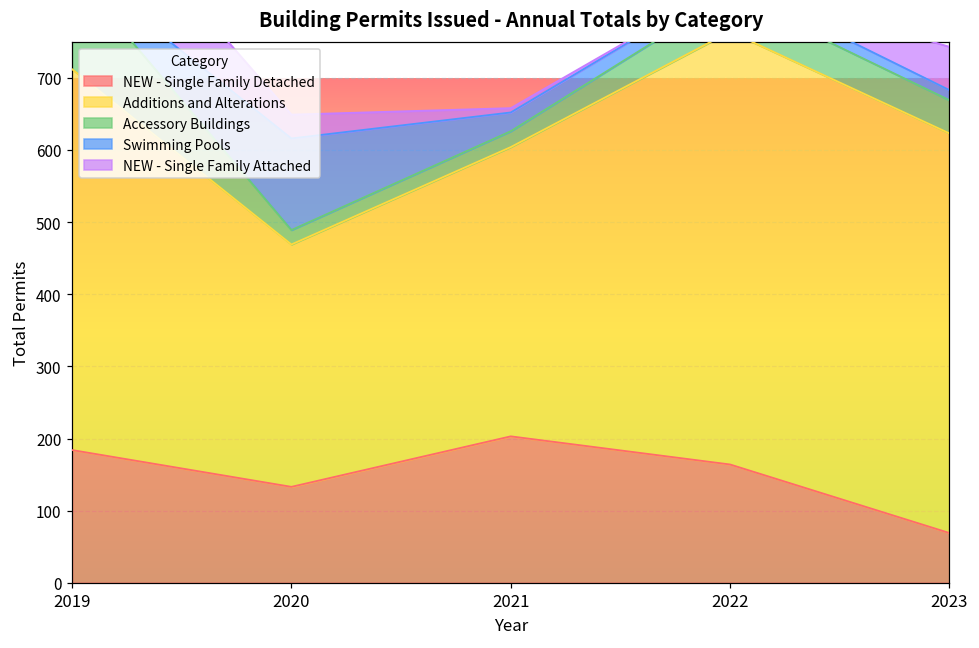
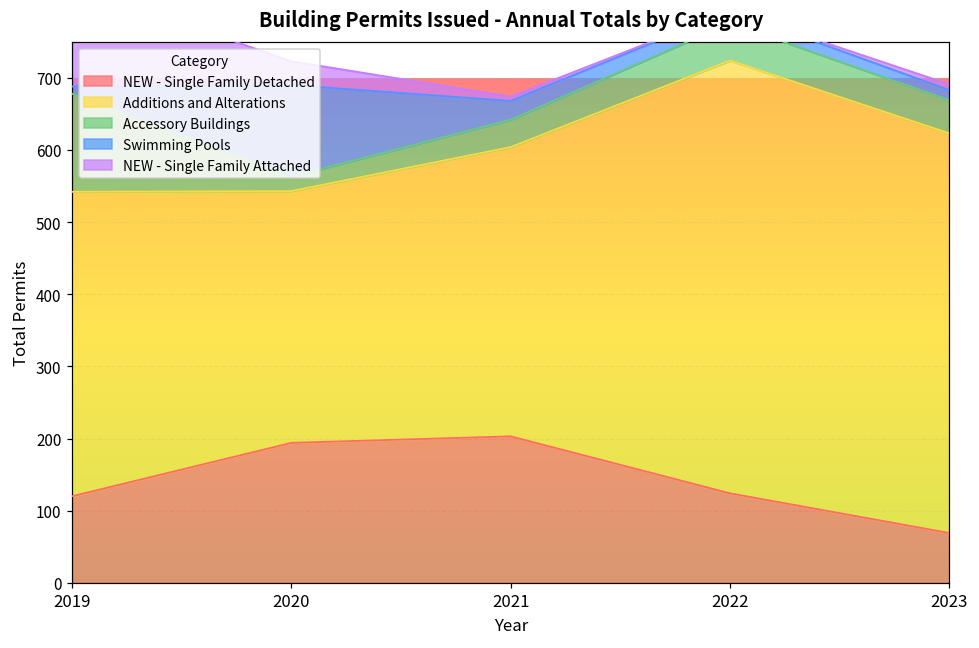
  {
    "NEW - Single Family Detached": {
-     "2019": 180,
-     "2020": 130,
+     "2019": 120,
+     "2020": 190,
      "2021": 200,
-     "2022": 160,
+     "2022": 120,
      "2023": 70
    },
    "Additions and Alterations": {
-     "2019": 530,
-     "2020": 340,
+     "2019": 420,
+     "2020": 350,
      "2021": 400,
      "2023": 550
    },
    "Accessory Buildings": {
-     "2021": 20,
+     "2021": 40,
      "2023": 50
    },
    "Swimming Pools": {
      "2021": 30,
      "2023": 10
    },
    "NEW - Single Family Attached": {
      "2021": 10,
-     "2023": 60
+     "2023": 10
    }
  }
